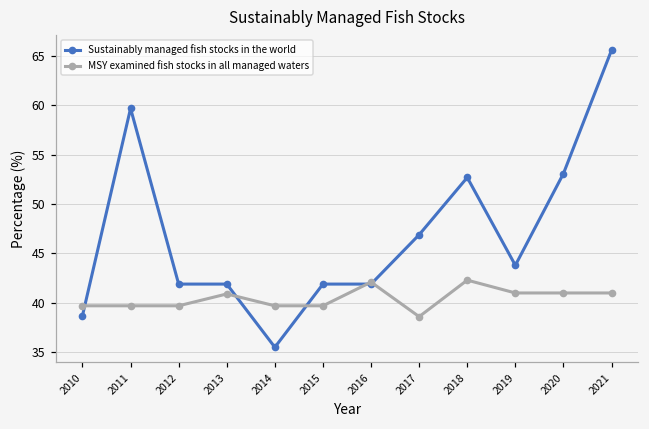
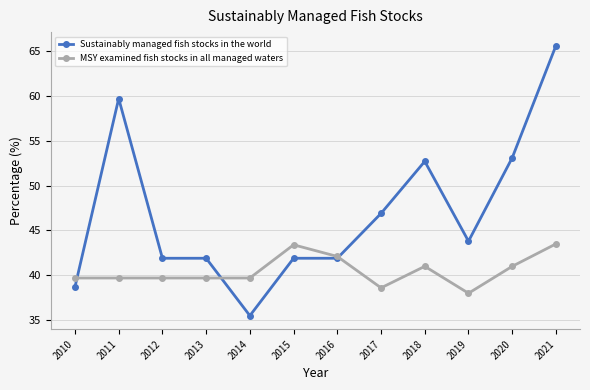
  {
    "Sustainably managed fish stocks in the world": {
      "2010": 39,
      "2011": 60,
      "2012": 42,
      "2013": 42,
      "2014": 36,
      "2015": 42,
      "2017": 47,
      "2018": 53,
      "2019": 44,
      "2020": 53,
      "2021": 66
    },
    "MSY examined fish stocks in all managed waters": {
      "2010": 40,
      "2011": 40,
      "2012": 40,
-     "2013": 41,
+     "2013": 40,
      "2014": 40,
-     "2015": 40,
+     "2015": 43,
      "2017": 39,
-     "2018": 42,
-     "2019": 41,
+     "2018": 41,
+     "2019": 38,
      "2020": 41,
-     "2021": 41
+     "2021": 44
    }
  }
